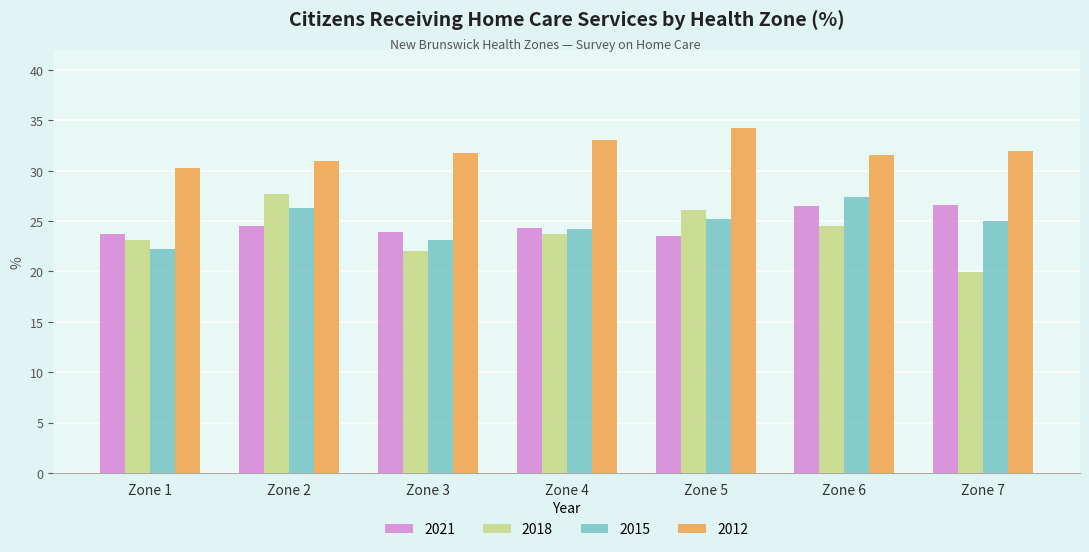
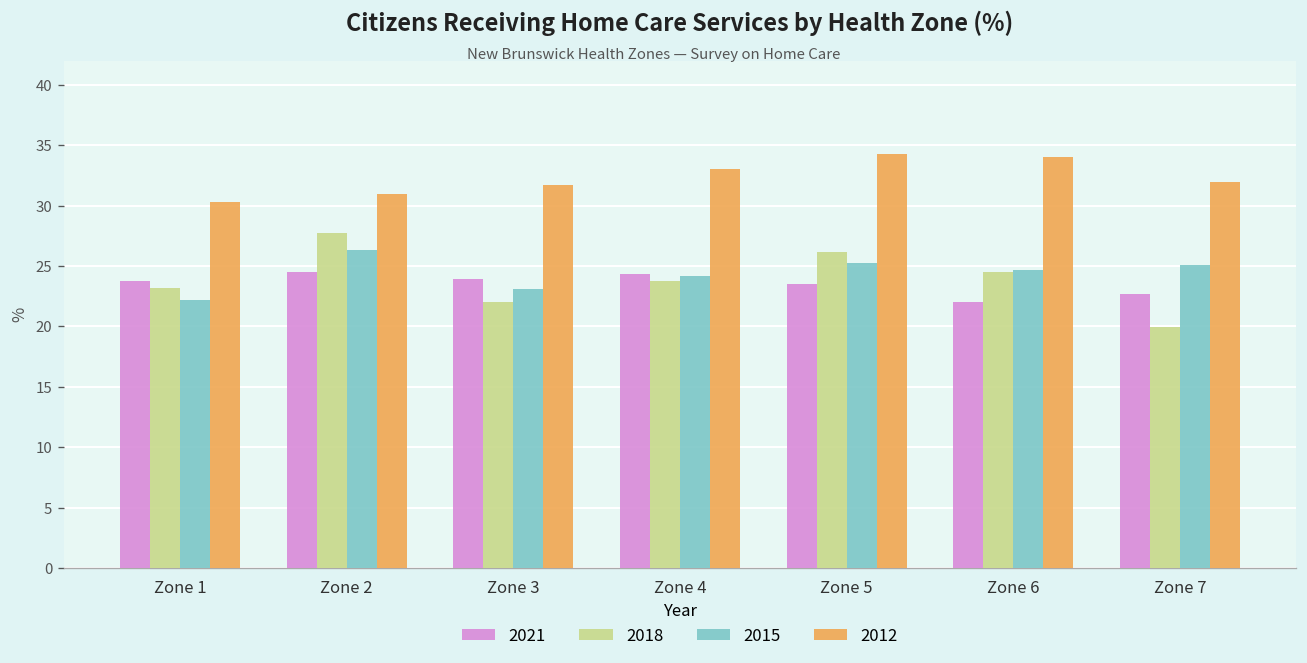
  {
    "2021": {
      "Zone 1": 23.7,
      "Zone 2": 24.5,
      "Zone 3": 23.9,
      "Zone 4": 24.3,
      "Zone 5": 23.5,
-     "Zone 6": 26.6,
-     "Zone 7": 26.6
+     "Zone 6": 22.0,
+     "Zone 7": 22.7
    },
    "2018": {
      "Zone 1": 23.2,
      "Zone 2": 27.7,
      "Zone 3": 22.0,
      "Zone 4": 23.8,
      "Zone 5": 26.1,
      "Zone 6": 24.5,
      "Zone 7": 20.0
    },
    "2015": {
      "Zone 1": 22.2,
      "Zone 2": 26.3,
      "Zone 3": 23.1,
      "Zone 4": 24.2,
      "Zone 5": 25.2,
-     "Zone 6": 27.4,
+     "Zone 6": 24.7,
      "Zone 7": 25.1
    },
    "2012": {
      "Zone 1": 30.3,
      "Zone 2": 30.9,
      "Zone 3": 31.7,
      "Zone 4": 33.0,
      "Zone 5": 34.3,
-     "Zone 6": 31.6,
+     "Zone 6": 34.1,
      "Zone 7": 32.0
    }
  }
